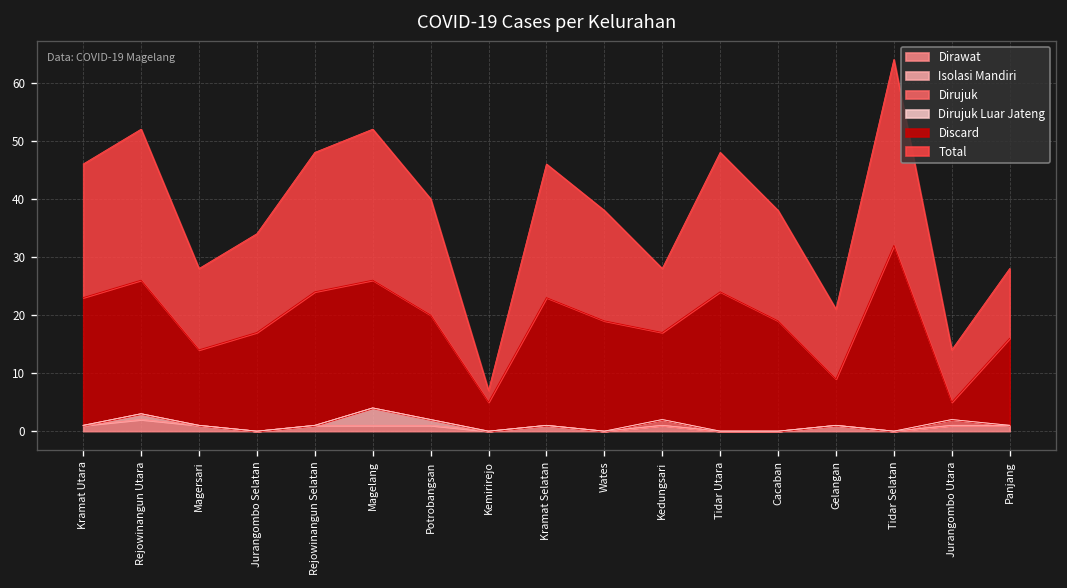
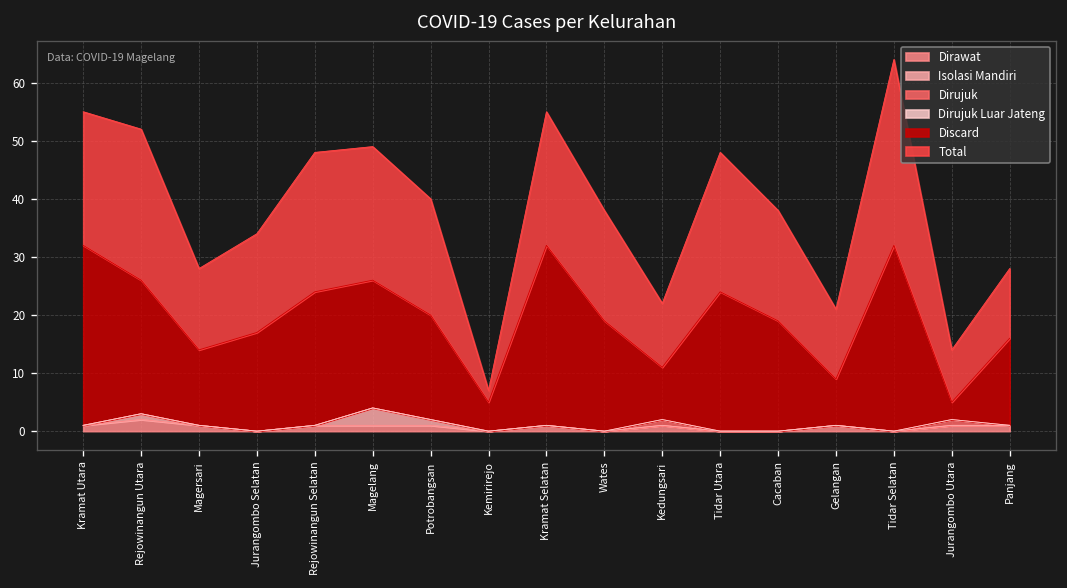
  {
    "Discard": {
-     "Kramat Utara": 22,
+     "Kramat Utara": 31,
      "Rejowinangun Utara": 23,
      "Magersari": 13,
      "Jurangombo Selatan": 17,
      "Rejowinangun Selatan": 23,
      "Magelang": 22,
      "Potrobangsan": 18,
      "Kemirirejo": 5,
-     "Kramat Selatan": 22,
+     "Kramat Selatan": 31,
      "Wates": 19,
-     "Kedungsari": 15,
+     "Kedungsari": 9,
      "Tidar Utara": 24,
      "Cacaban": 19,
      "Gelangan": 8,
      "Tidar Selatan": 32,
      "Jurangombo Utara": 3,
      "Panjang": 15
    },
    "Total": {
      "Kramat Utara": 23,
      "Rejowinangun Utara": 26,
      "Magersari": 14,
      "Jurangombo Selatan": 17,
      "Rejowinangun Selatan": 24,
-     "Magelang": 26,
+     "Magelang": 23,
      "Potrobangsan": 20,
      "Kemirirejo": 2,
      "Kramat Selatan": 23,
      "Wates": 19,
      "Kedungsari": 11,
      "Tidar Utara": 24,
      "Cacaban": 19,
      "Gelangan": 12,
      "Tidar Selatan": 32,
      "Jurangombo Utara": 9,
      "Panjang": 12
    }
  }
